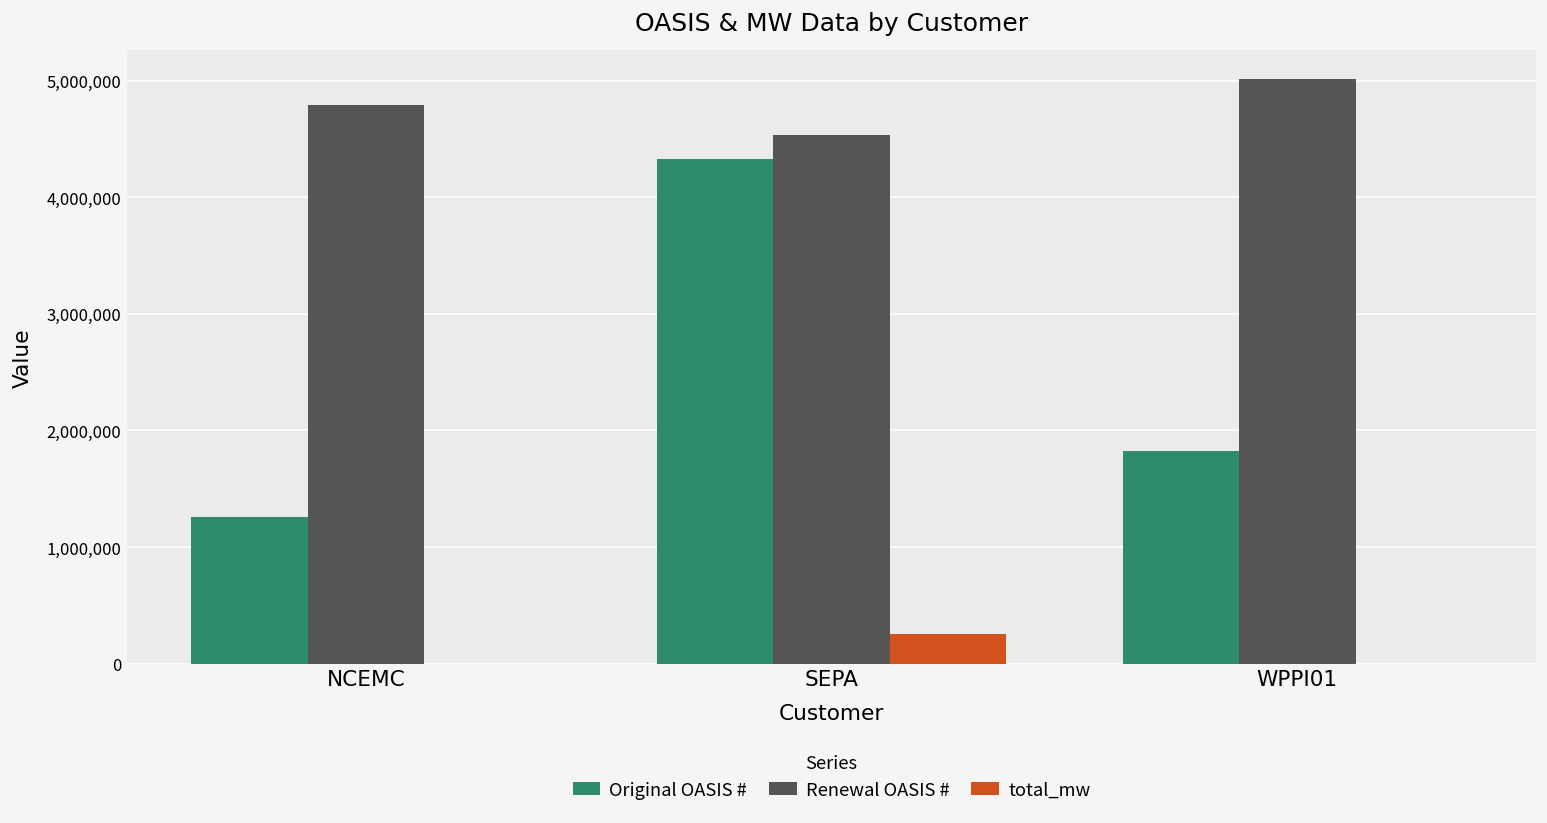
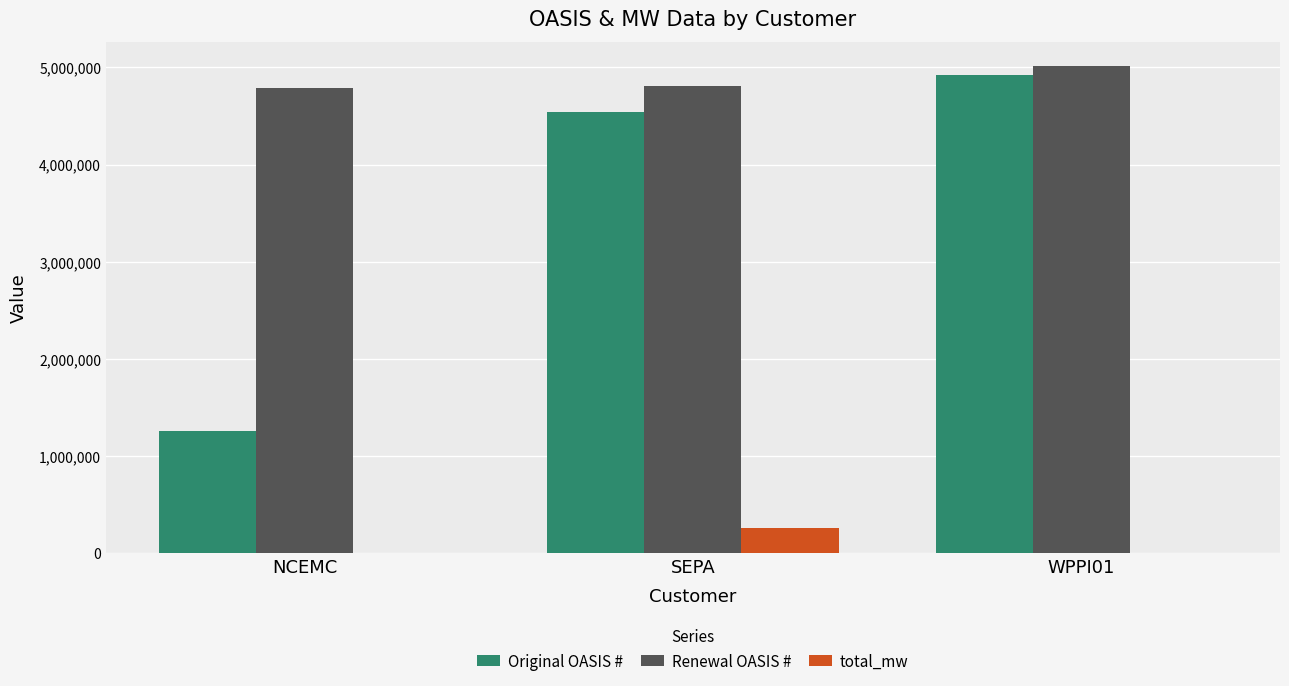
  {
    "Original OASIS #": {
      "NCEMC": "1,300,000",
-     "SEPA": "4,300,000",
-     "WPPI01": "1,800,000"
+     "SEPA": "4,500,000",
+     "WPPI01": "4,900,000"
    },
    "Renewal OASIS #": {
      "NCEMC": "4,800,000",
-     "SEPA": "4,500,000",
+     "SEPA": "4,800,000",
      "WPPI01": "5,000,000"
    },
    "total_mw": {
      "SEPA": "300,000"
    }
  }
